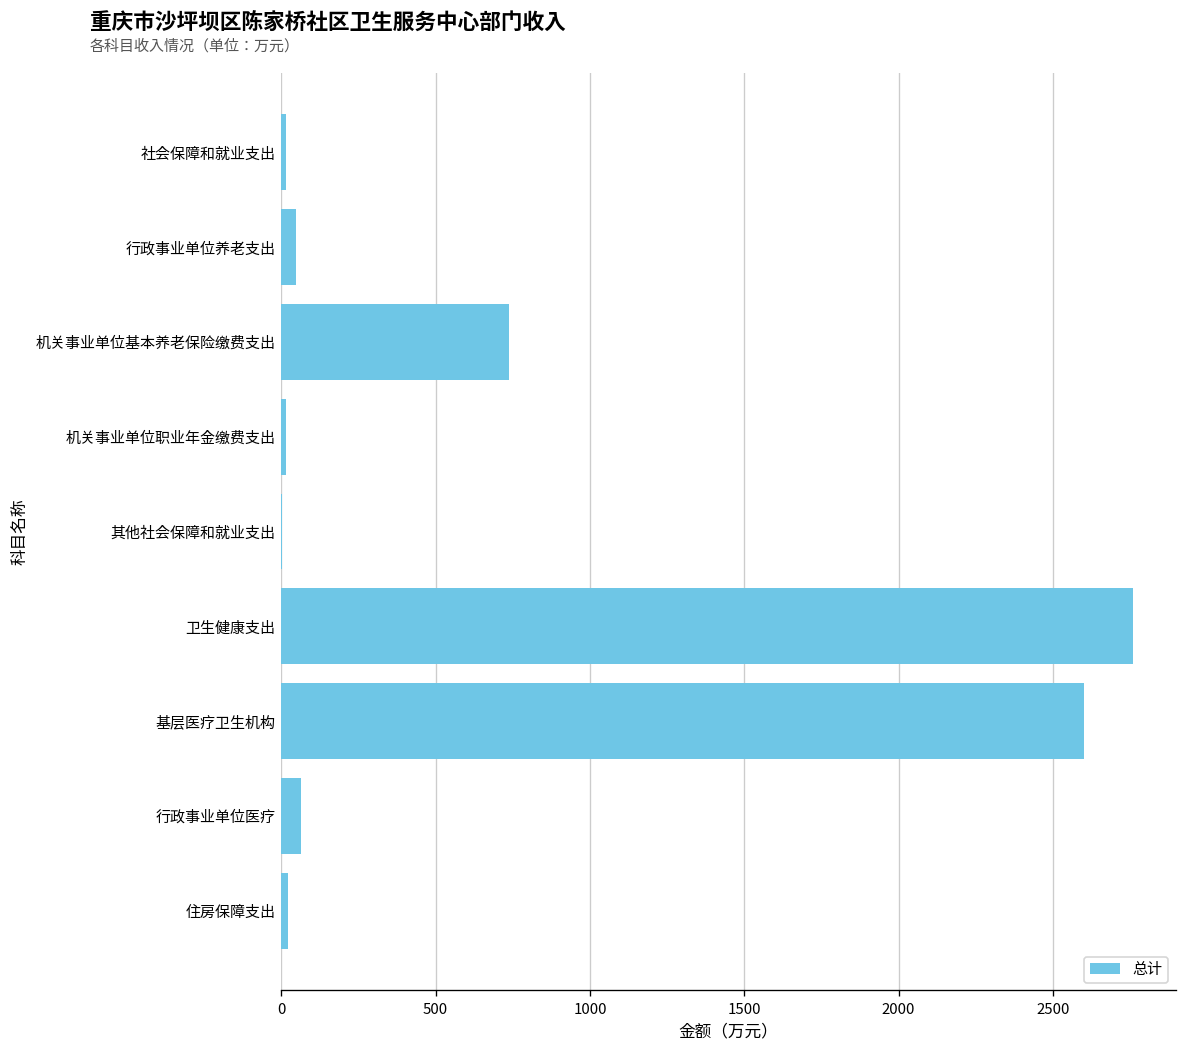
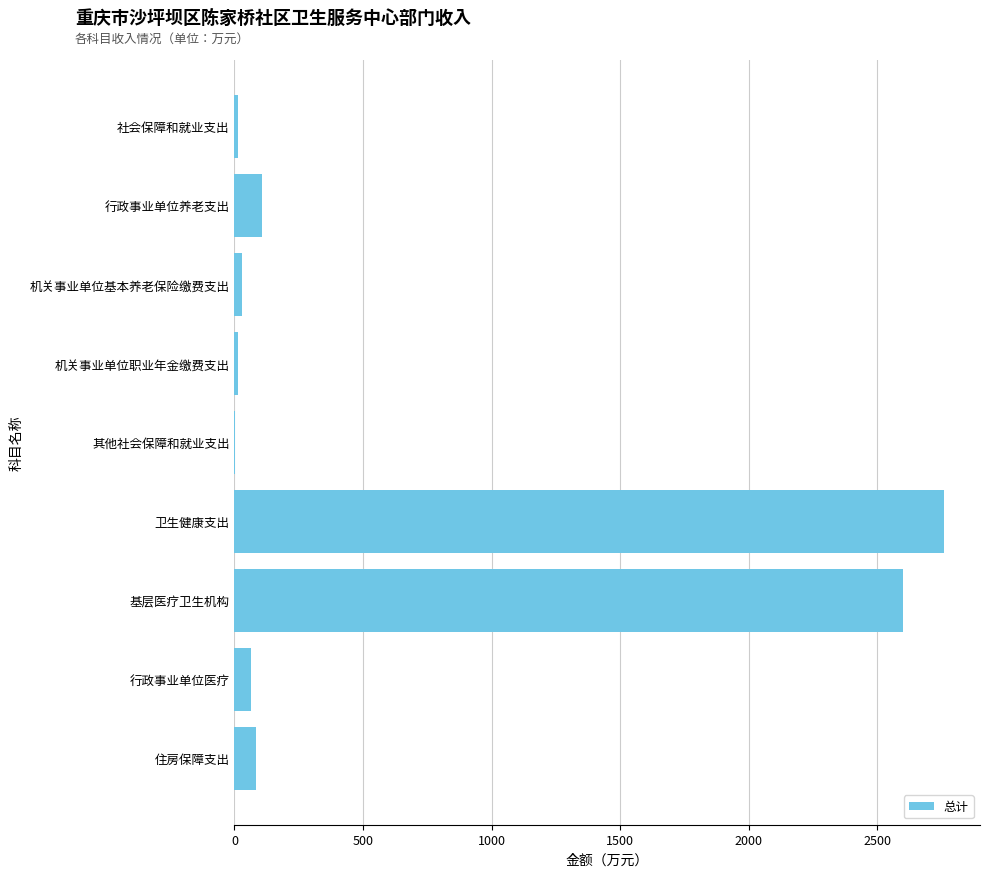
  {
    "社会保障和就业支出": 20,
-   "行政事业单位养老支出": 50,
-   "机关事业单位基本养老保险缴费支出": 740,
+   "行政事业单位养老支出": 110,
+   "机关事业单位基本养老保险缴费支出": 30,
    "机关事业单位职业年金缴费支出": 20,
    "卫生健康支出": 2760,
    "基层医疗卫生机构": 2600,
    "行政事业单位医疗": 60,
-   "住房保障支出": 20
+   "住房保障支出": 80
  }
